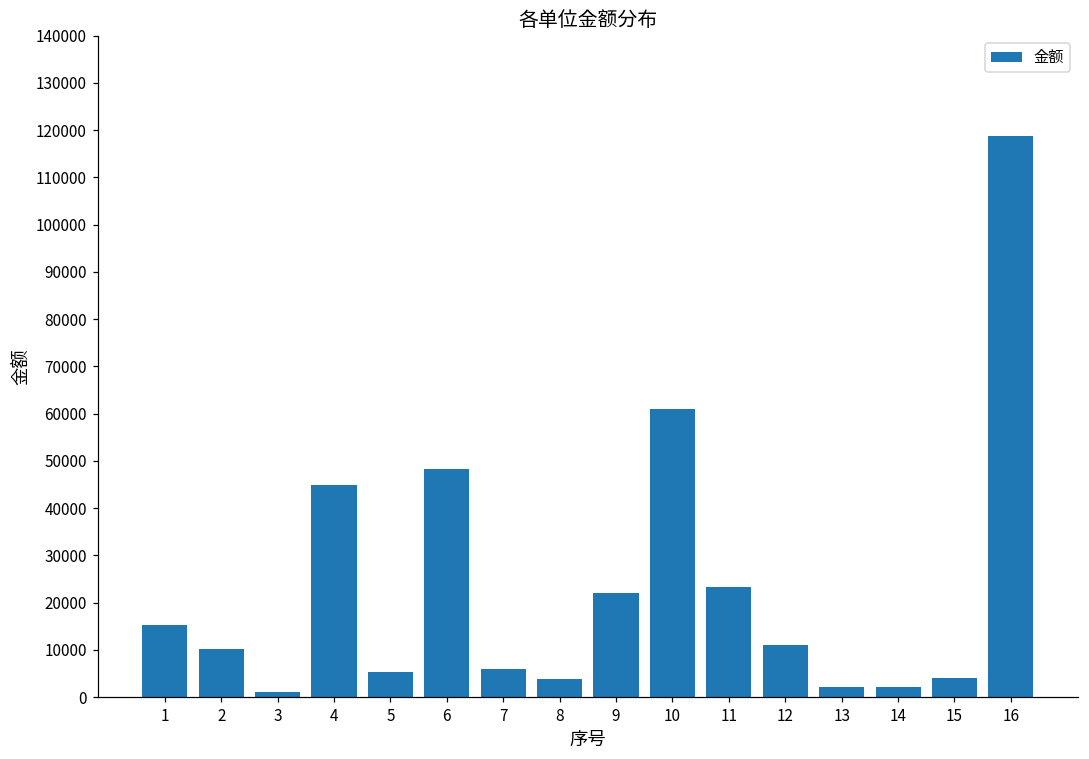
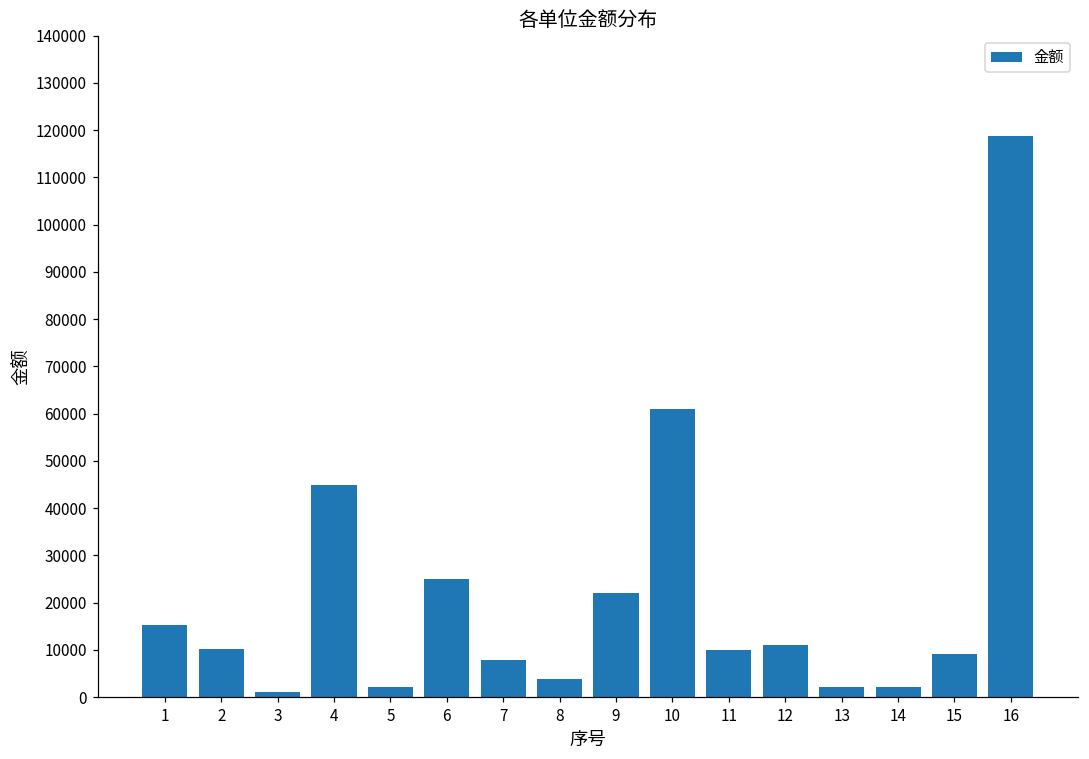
  {
    "1": 15000,
    "2": 10000,
    "3": 1000,
    "4": 45000,
-   "5": 5000,
-   "6": 48000,
-   "7": 6000,
+   "5": 2000,
+   "6": 25000,
+   "7": 8000,
    "8": 4000,
    "9": 22000,
    "10": 61000,
-   "11": 23000,
+   "11": 10000,
    "12": 11000,
    "13": 2000,
    "14": 2000,
-   "15": 4000,
+   "15": 9000,
    "16": 119000
  }
